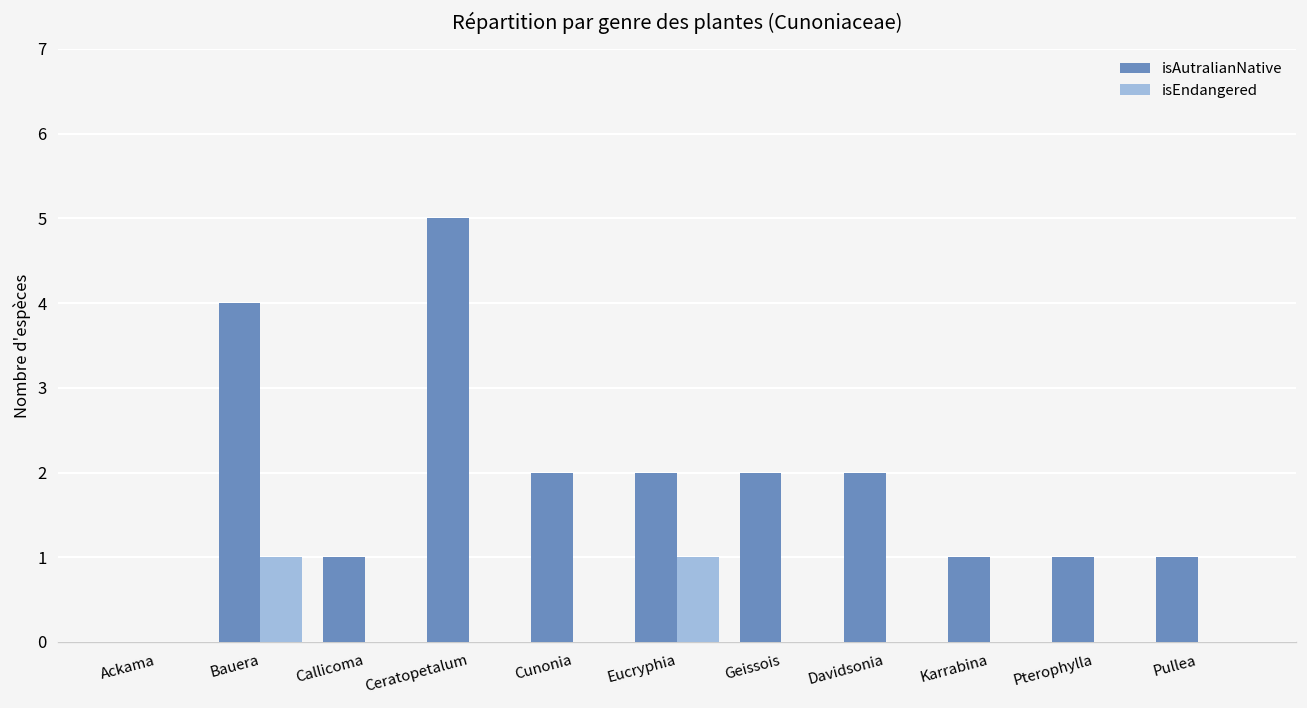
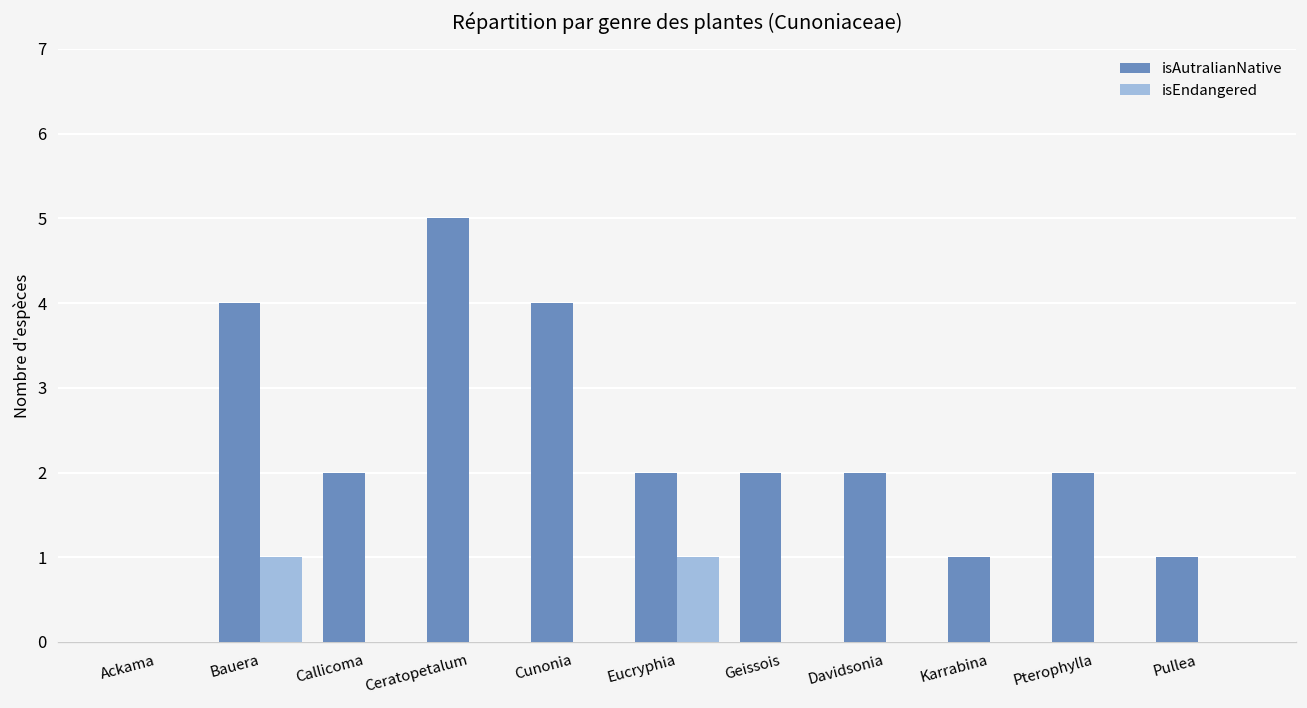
  {
    "isAutralianNative": {
      "Ackama": 0,
      "Bauera": 4,
-     "Callicoma": 1,
+     "Callicoma": 2,
      "Ceratopetalum": 5,
-     "Cunonia": 2,
+     "Cunonia": 4,
      "Eucryphia": 2,
      "Geissois": 2,
      "Davidsonia": 2,
      "Karrabina": 1,
-     "Pterophylla": 1,
+     "Pterophylla": 2,
      "Pullea": 1
    },
    "isEndangered": {
      "Ackama": 0,
      "Bauera": 1,
      "Callicoma": 0,
      "Ceratopetalum": 0,
      "Cunonia": 0,
      "Eucryphia": 1,
      "Geissois": 0,
      "Davidsonia": 0,
      "Karrabina": 0,
      "Pterophylla": 0,
      "Pullea": 0
    }
  }
